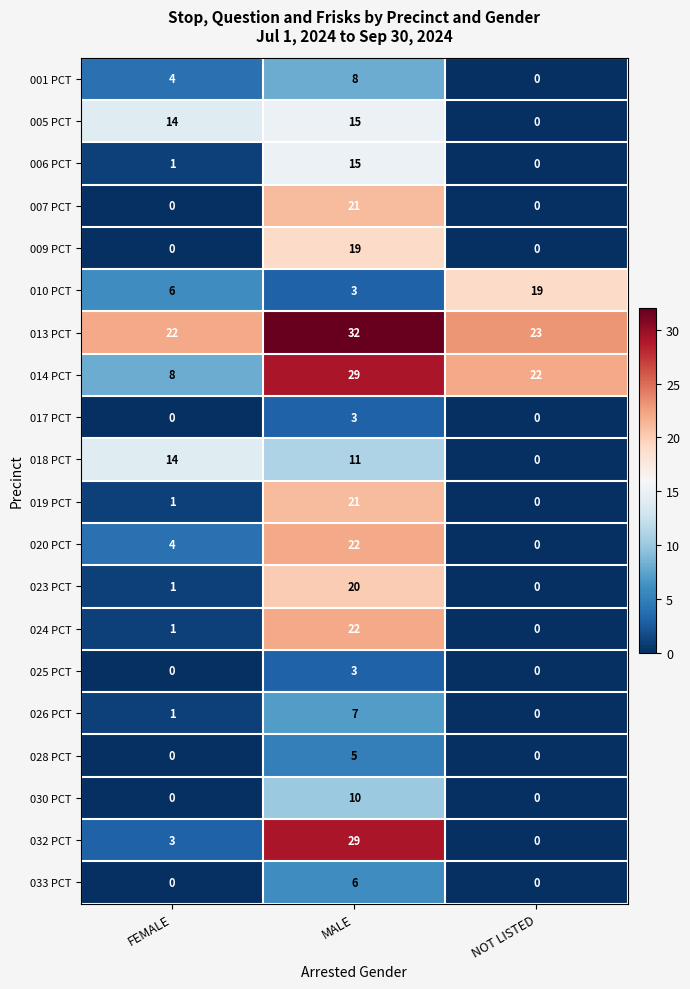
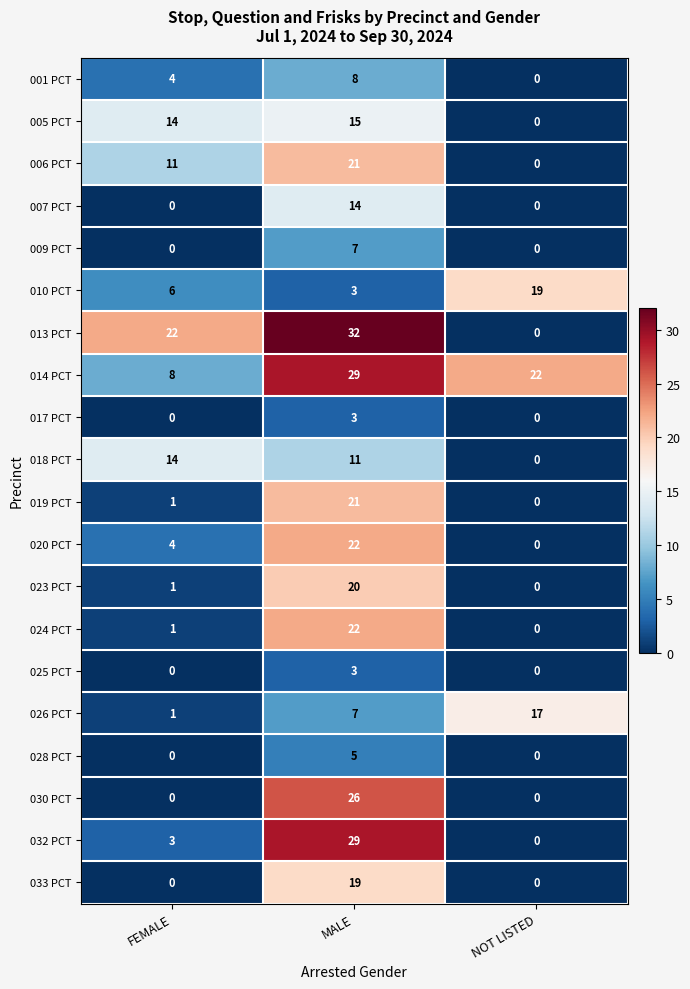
  {
    "001 PCT": {
      "FEMALE": 4,
      "MALE": 8,
      "NOT LISTED": 0
    },
    "005 PCT": {
      "FEMALE": 14,
      "MALE": 15,
      "NOT LISTED": 0
    },
    "006 PCT": {
-     "FEMALE": 1,
-     "MALE": 15,
+     "FEMALE": 11,
+     "MALE": 21,
      "NOT LISTED": 0
    },
    "007 PCT": {
      "FEMALE": 0,
-     "MALE": 21,
+     "MALE": 14,
      "NOT LISTED": 0
    },
    "009 PCT": {
      "FEMALE": 0,
-     "MALE": 19,
+     "MALE": 7,
      "NOT LISTED": 0
    },
    "010 PCT": {
      "FEMALE": 6,
      "MALE": 3,
      "NOT LISTED": 19
    },
    "013 PCT": {
      "FEMALE": 22,
      "MALE": 32,
-     "NOT LISTED": 23
+     "NOT LISTED": 0
    },
    "014 PCT": {
      "FEMALE": 8,
      "MALE": 29,
      "NOT LISTED": 22
    },
    "017 PCT": {
      "FEMALE": 0,
      "MALE": 3,
      "NOT LISTED": 0
    },
    "018 PCT": {
      "FEMALE": 14,
      "MALE": 11,
      "NOT LISTED": 0
    },
    "019 PCT": {
      "FEMALE": 1,
      "MALE": 21,
      "NOT LISTED": 0
    },
    "020 PCT": {
      "FEMALE": 4,
      "MALE": 22,
      "NOT LISTED": 0
    },
    "023 PCT": {
      "FEMALE": 1,
      "MALE": 20,
      "NOT LISTED": 0
    },
    "024 PCT": {
      "FEMALE": 1,
      "MALE": 22,
      "NOT LISTED": 0
    },
    "025 PCT": {
      "FEMALE": 0,
      "MALE": 3,
      "NOT LISTED": 0
    },
    "026 PCT": {
      "FEMALE": 1,
      "MALE": 7,
-     "NOT LISTED": 0
+     "NOT LISTED": 17
    },
    "028 PCT": {
      "FEMALE": 0,
      "MALE": 5,
      "NOT LISTED": 0
    },
    "030 PCT": {
      "FEMALE": 0,
-     "MALE": 10,
+     "MALE": 26,
      "NOT LISTED": 0
    },
    "032 PCT": {
      "FEMALE": 3,
      "MALE": 29,
      "NOT LISTED": 0
    },
    "033 PCT": {
      "FEMALE": 0,
-     "MALE": 6,
+     "MALE": 19,
      "NOT LISTED": 0
    }
  }
